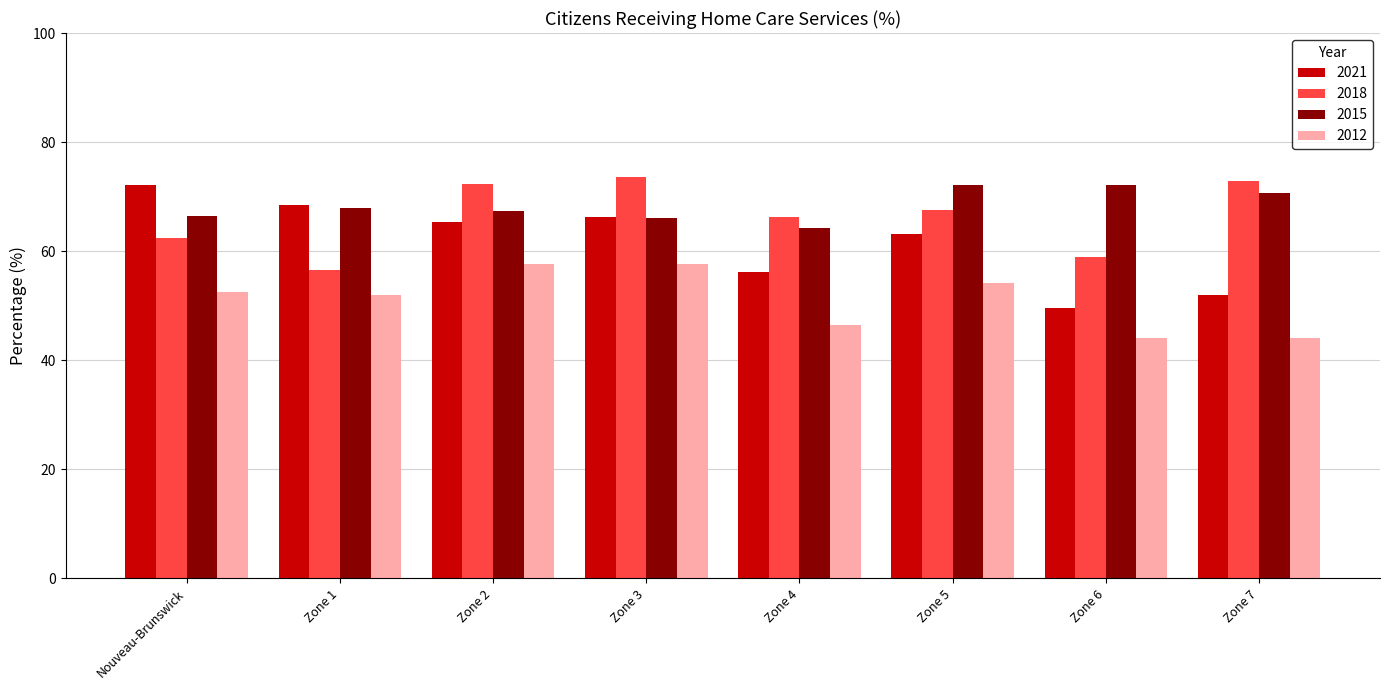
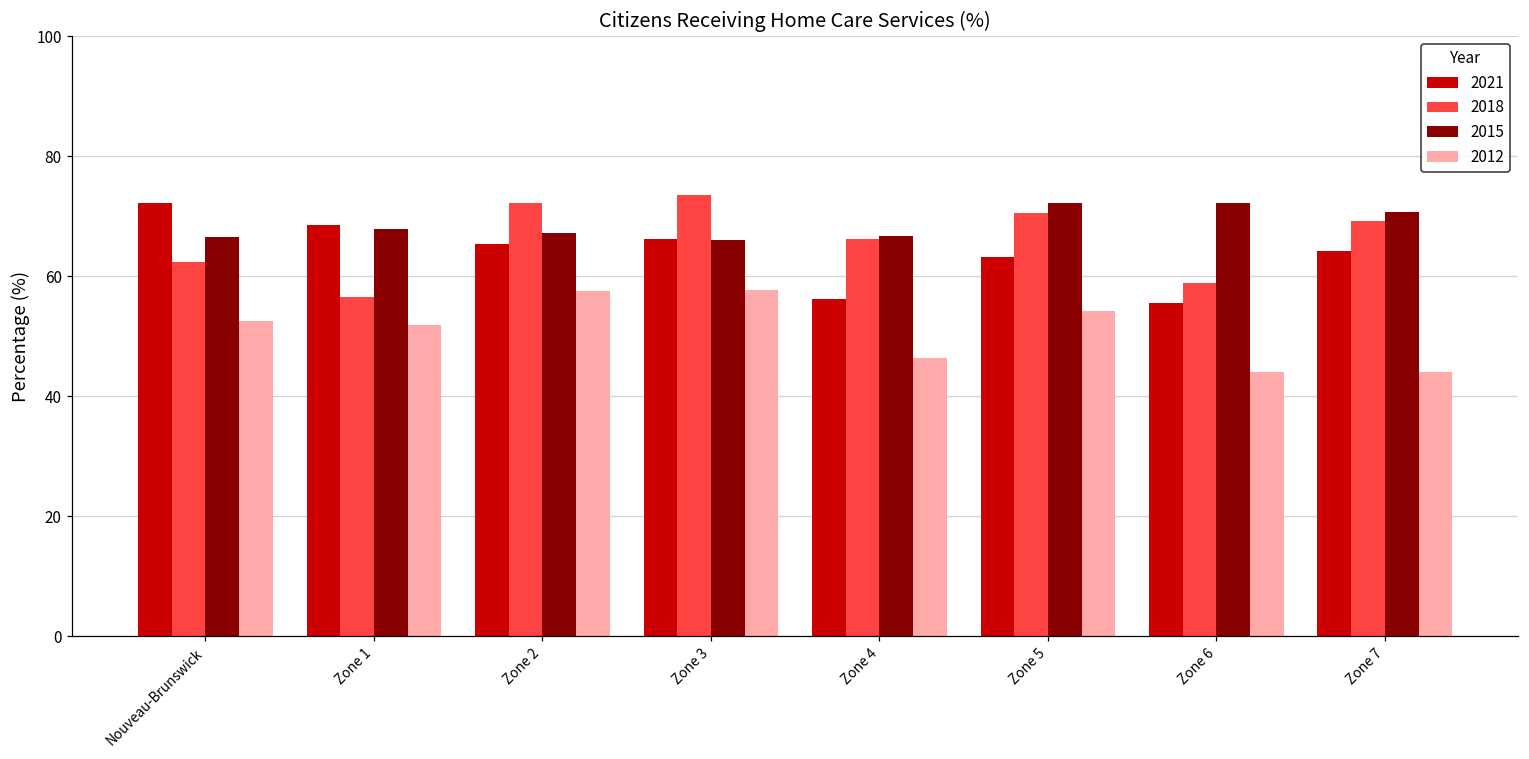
  {
    "2021": {
      "Nouveau-Brunswick": 72,
      "Zone 1": 69,
      "Zone 2": 65,
      "Zone 3": 66,
      "Zone 4": 56,
      "Zone 5": 63,
-     "Zone 6": 50,
-     "Zone 7": 52
+     "Zone 6": 56,
+     "Zone 7": 64
    },
    "2018": {
      "Nouveau-Brunswick": 62,
      "Zone 1": 57,
      "Zone 2": 72,
      "Zone 3": 74,
      "Zone 4": 66,
-     "Zone 5": 67,
+     "Zone 5": 71,
      "Zone 6": 59,
-     "Zone 7": 73
+     "Zone 7": 69
    },
    "2015": {
      "Nouveau-Brunswick": 67,
      "Zone 1": 68,
      "Zone 2": 67,
      "Zone 3": 66,
-     "Zone 4": 64,
+     "Zone 4": 67,
      "Zone 5": 72,
      "Zone 6": 72,
      "Zone 7": 71
    },
    "2012": {
      "Nouveau-Brunswick": 52,
      "Zone 1": 52,
      "Zone 2": 58,
      "Zone 3": 58,
      "Zone 4": 46,
      "Zone 5": 54,
      "Zone 6": 44,
      "Zone 7": 44
    }
  }
